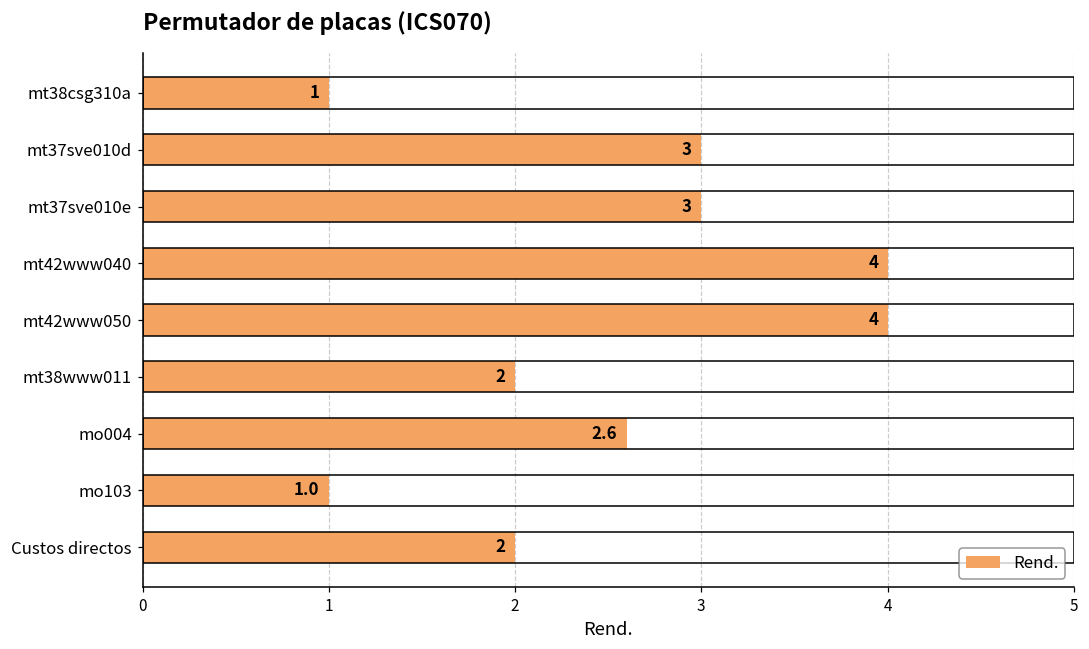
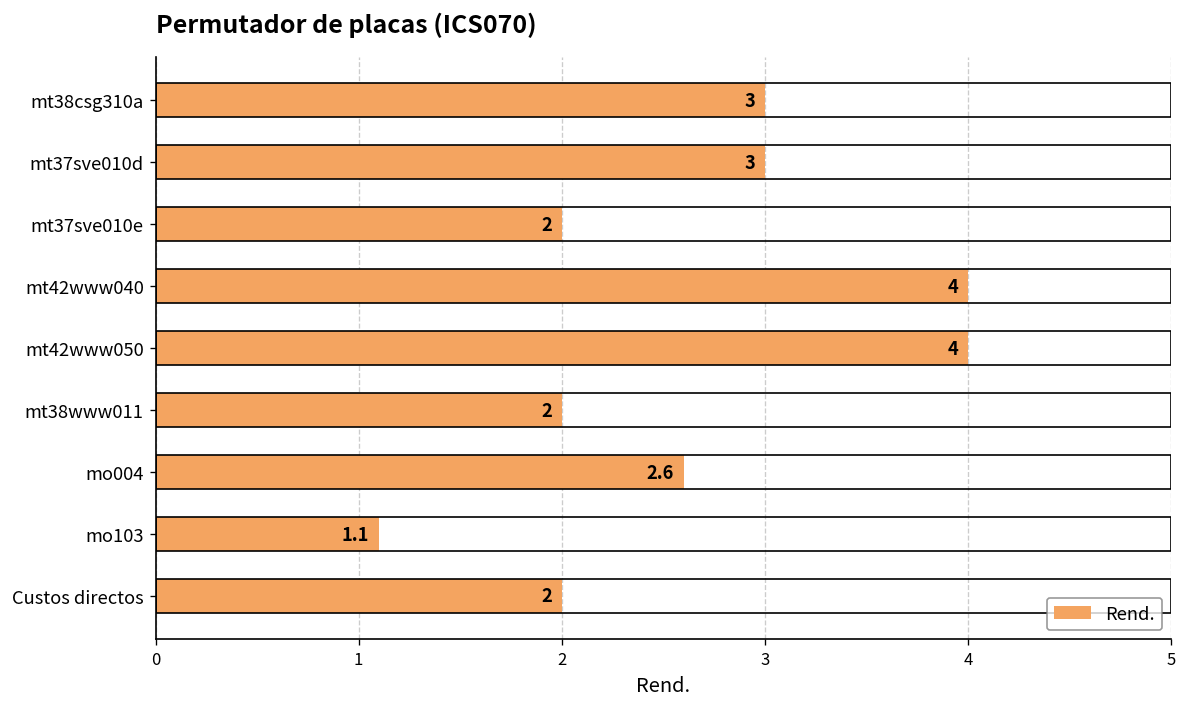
  {
-   "mt38csg310a": 1,
+   "mt38csg310a": 3,
    "mt37sve010d": 3,
-   "mt37sve010e": 3,
+   "mt37sve010e": 2,
    "mt42www040": 4,
    "mt42www050": 4,
    "mt38www011": 2,
    "mo004": 2.6,
-   "mo103": 1.0,
+   "mo103": 1.1,
    "Custos directos": 2
  }
